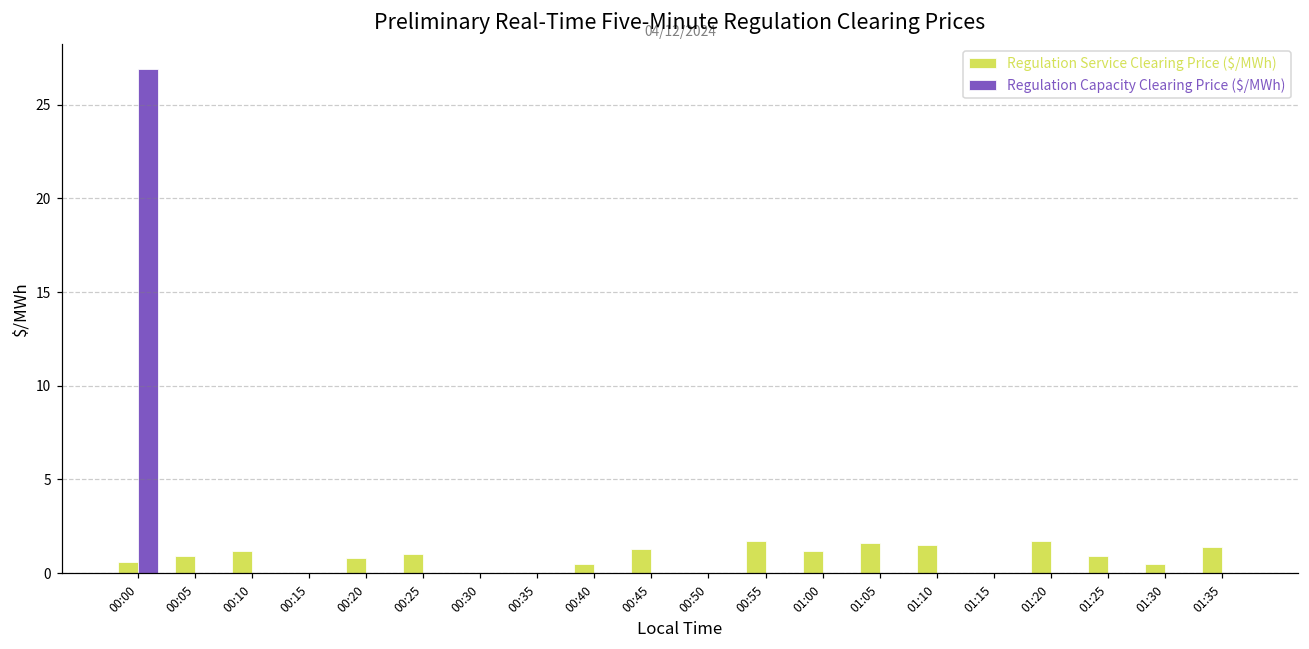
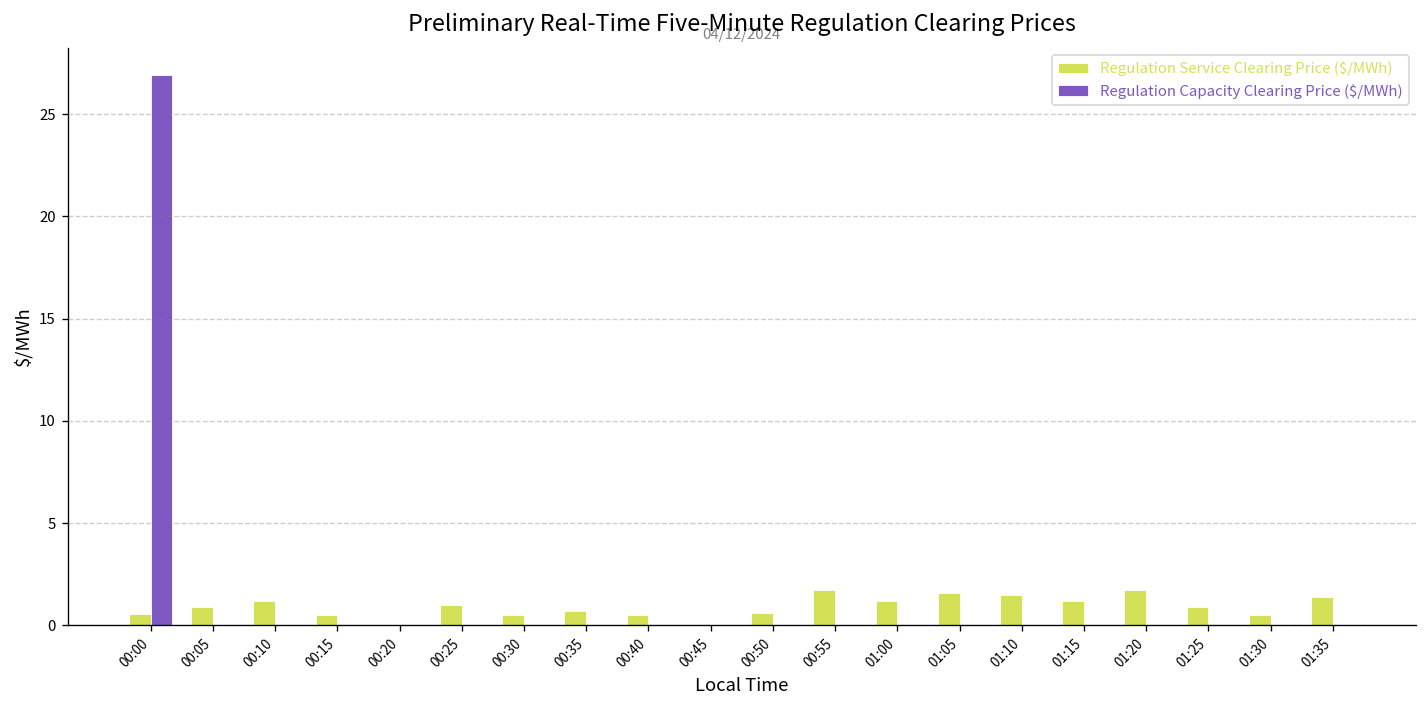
  {
    "Regulation Service Clearing Price ($/MWh)": {
      "00:00": 0.6,
      "00:05": 0.9,
      "00:10": 1.2,
-     "00:15": 0.0,
-     "00:20": 0.8,
+     "00:15": 0.5,
+     "00:20": 0.0,
      "00:25": 1.0,
-     "00:30": 0.0,
-     "00:35": 0.0,
+     "00:30": 0.5,
+     "00:35": 0.7,
      "00:40": 0.5,
-     "00:45": 1.3,
-     "00:50": 0.0,
+     "00:45": 0.0,
+     "00:50": 0.6,
      "00:55": 1.7,
      "01:00": 1.2,
      "01:05": 1.6,
      "01:10": 1.5,
-     "01:15": 0.0,
+     "01:15": 1.2,
      "01:20": 1.7,
      "01:25": 0.9,
      "01:30": 0.5,
      "01:35": 1.4
    },
    "Regulation Capacity Clearing Price ($/MWh)": {
      "00:00": 26.9,
      "00:05": 0.0,
      "00:10": 0.0,
      "00:15": 0.0,
      "00:20": 0.0,
      "00:25": 0.0,
      "00:30": 0.0,
      "00:35": 0.0,
      "00:40": 0.0,
      "00:45": 0.0,
      "00:50": 0.0,
      "00:55": 0.0,
      "01:00": 0.0,
      "01:05": 0.0,
      "01:10": 0.0,
      "01:15": 0.0,
      "01:20": 0.0,
      "01:25": 0.0,
      "01:30": 0.0,
      "01:35": 0.0
    }
  }
